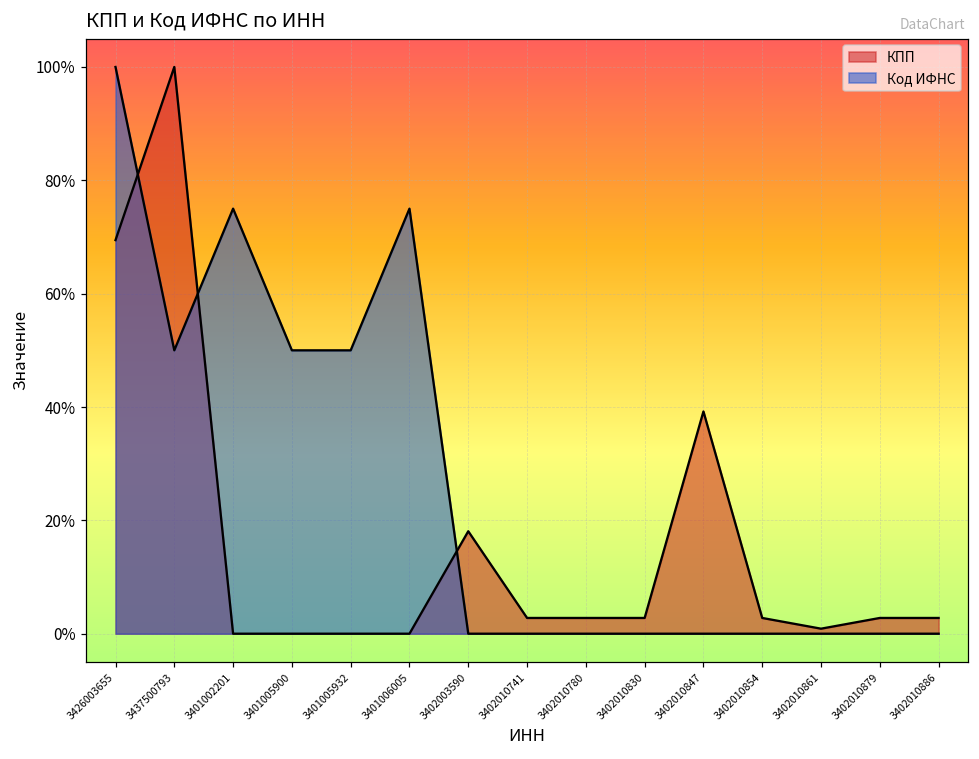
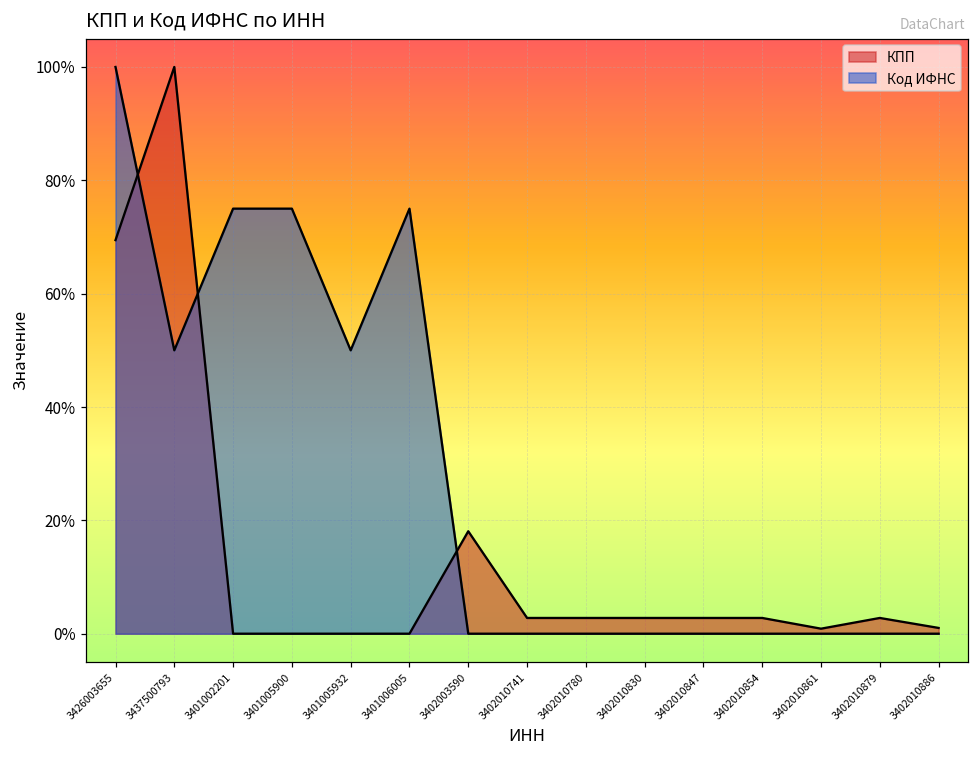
  {
    "КПП": {
      "3426003655": "69%",
      "3437500793": "100%",
      "3401002201": "0%",
      "3401005900": "0%",
      "3401005932": "0%",
      "3401006005": "0%",
      "3402003590": "18%",
      "3402010741": "3%",
      "3402010780": "3%",
      "3402010830": "3%",
-     "3402010847": "39%",
+     "3402010847": "3%",
      "3402010854": "3%",
      "3402010861": "1%",
      "3402010879": "3%",
-     "3402010886": "3%"
+     "3402010886": "1%"
    },
    "Код ИФНС": {
      "3426003655": "100%",
      "3437500793": "50%",
      "3401002201": "75%",
-     "3401005900": "50%",
+     "3401005900": "75%",
      "3401005932": "50%",
      "3401006005": "75%",
      "3402003590": "0%",
      "3402010741": "0%",
      "3402010780": "0%",
      "3402010830": "0%",
      "3402010847": "0%",
      "3402010854": "0%",
      "3402010861": "0%",
      "3402010879": "0%",
      "3402010886": "0%"
    }
  }
